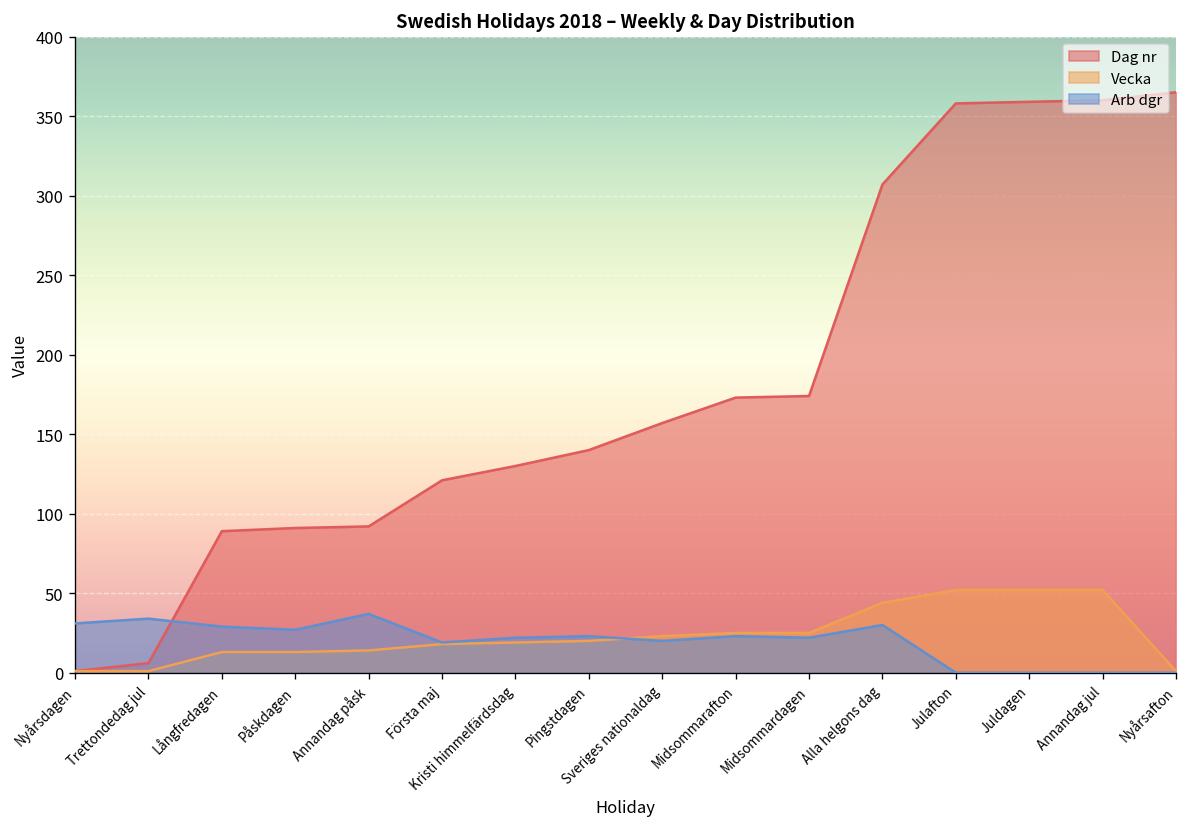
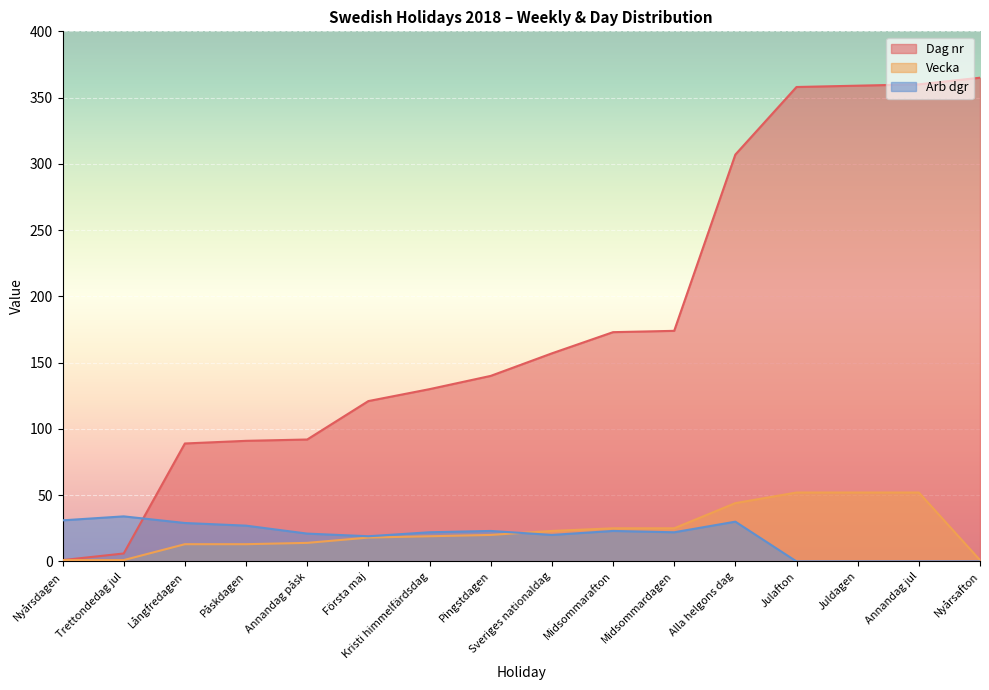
  {
    "Arb dgr": {
      "Nyårsdagen": 31,
      "Trettondedag jul": 34,
      "Långfredagen": 29,
      "Påskdagen": 27,
-     "Annandag påsk": 37,
+     "Annandag påsk": 21,
      "Kristi himmelfärdsdag": 22,
      "Pingstdagen": 23,
      "Sveriges nationaldag": 20,
      "Midsommarafton": 23,
      "Midsommardagen": 22,
      "Alla helgons dag": 30,
      "Julafton": 0,
      "Juldagen": 0,
      "Annandag jul": 0
    }
  }
